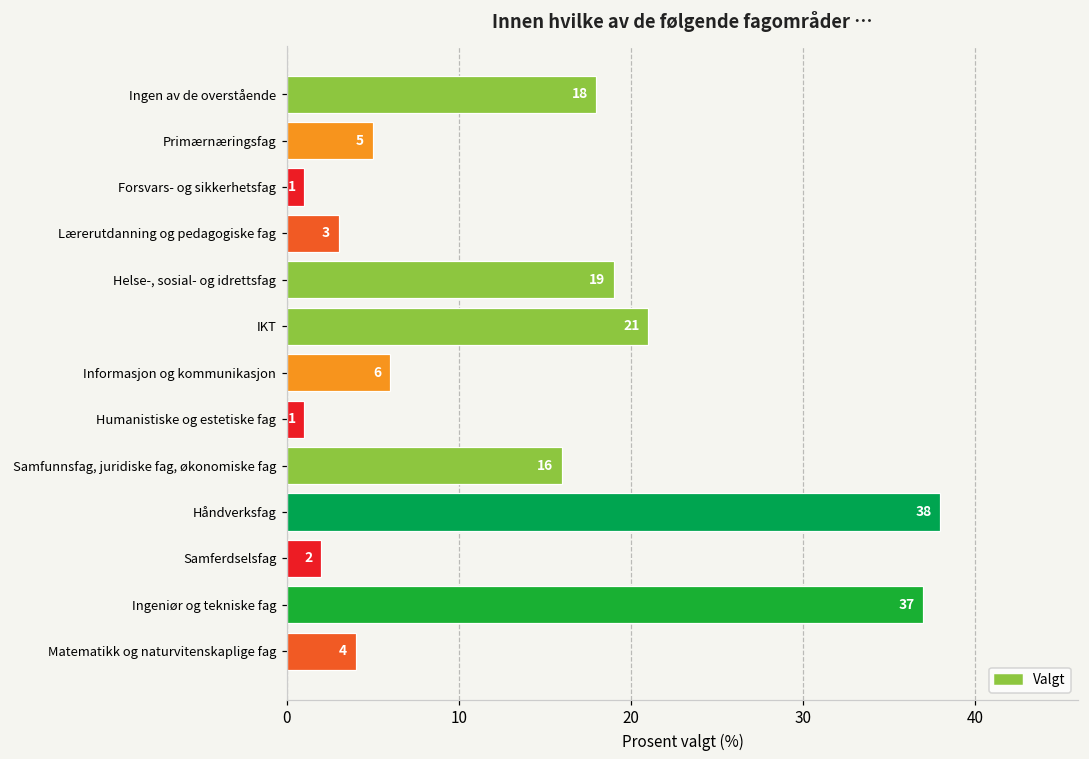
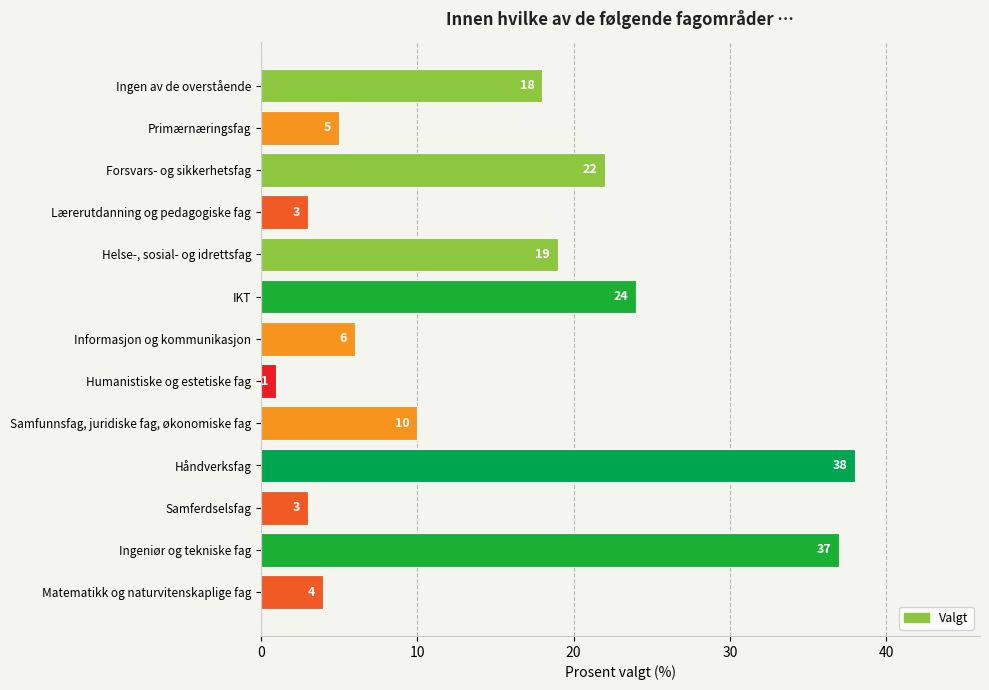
  {
    "Ingen av de overstående": 18,
    "Primærnæringsfag": 5,
-   "Forsvars- og sikkerhetsfag": 1,
+   "Forsvars- og sikkerhetsfag": 22,
    "Lærerutdanning og pedagogiske fag": 3,
    "Helse-, sosial- og idrettsfag": 19,
-   "IKT": 21,
+   "IKT": 24,
    "Informasjon og kommunikasjon": 6,
    "Humanistiske og estetiske fag": 1,
-   "Samfunnsfag, juridiske fag, økonomiske fag": 16,
+   "Samfunnsfag, juridiske fag, økonomiske fag": 10,
    "Håndverksfag": 38,
-   "Samferdselsfag": 2,
+   "Samferdselsfag": 3,
    "Ingeniør og tekniske fag": 37,
    "Matematikk og naturvitenskaplige fag": 4
  }
